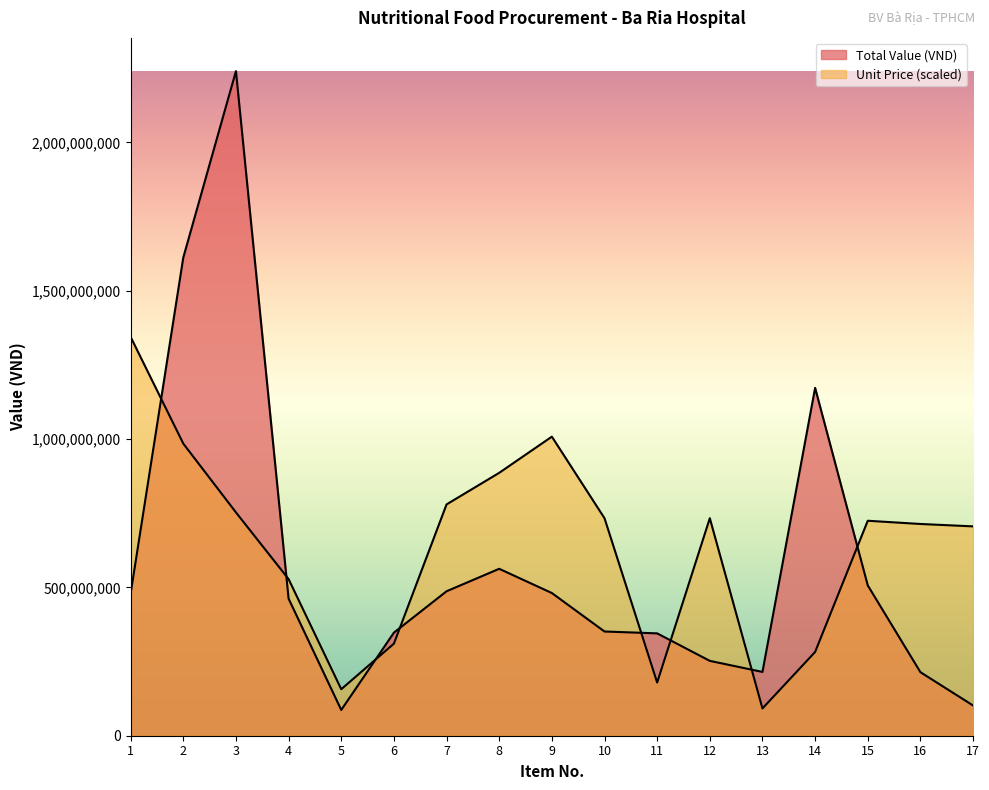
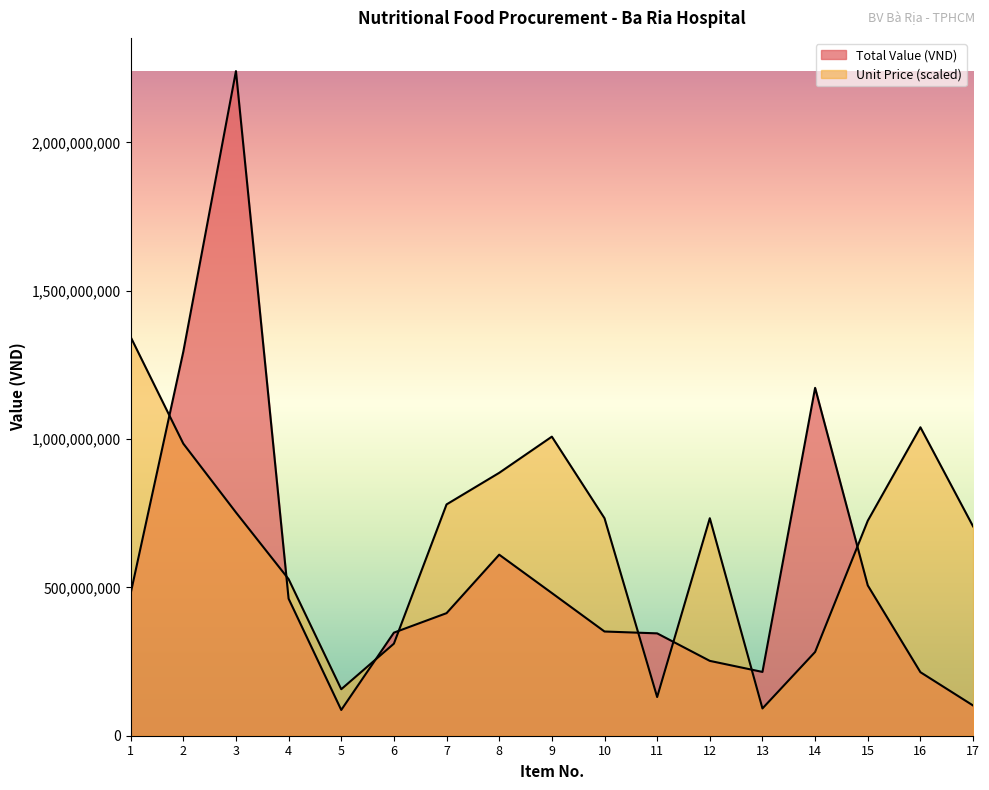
  {
    "Total Value (VND)": {
      "1": "480,000,000",
-     "2": "1,610,000,000",
+     "2": "1,290,000,000",
      "3": "2,240,000,000",
      "4": "460,000,000",
      "5": "90,000,000",
      "6": "350,000,000",
-     "7": "490,000,000",
-     "8": "560,000,000",
+     "7": "410,000,000",
+     "8": "610,000,000",
      "9": "480,000,000",
      "10": "350,000,000",
      "11": "350,000,000",
      "12": "250,000,000",
      "13": "220,000,000",
      "14": "1,170,000,000",
      "15": "510,000,000",
      "16": "210,000,000",
      "17": "100,000,000"
    },
    "Unit Price (scaled)": {
      "1": "1,340,000,000",
      "2": "980,000,000",
      "3": "750,000,000",
      "4": "530,000,000",
      "5": "160,000,000",
      "6": "310,000,000",
      "7": "780,000,000",
      "8": "890,000,000",
      "9": "1,010,000,000",
      "10": "730,000,000",
-     "11": "180,000,000",
+     "11": "130,000,000",
      "12": "730,000,000",
      "13": "90,000,000",
      "14": "280,000,000",
      "15": "720,000,000",
-     "16": "710,000,000",
+     "16": "1,040,000,000",
      "17": "710,000,000"
    }
  }
